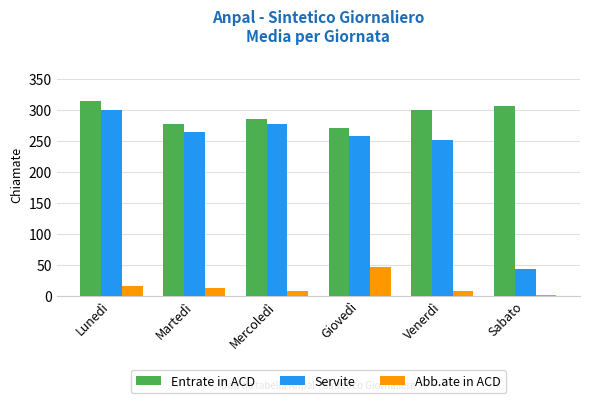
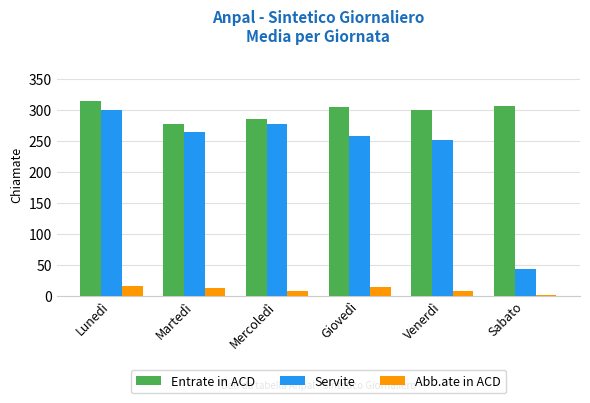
  {
    "Entrate in ACD": {
      "Lunedì": 320,
      "Martedì": 280,
      "Mercoledì": 290,
-     "Giovedì": 270,
+     "Giovedì": 310,
      "Venerdì": 300,
      "Sabato": 310
    },
    "Servite": {
      "Lunedì": 300,
      "Martedì": 260,
      "Mercoledì": 280,
      "Giovedì": 260,
      "Venerdì": 250,
      "Sabato": 40
    },
    "Abb.ate in ACD": {
      "Lunedì": 20,
      "Martedì": 10,
      "Mercoledì": 10,
-     "Giovedì": 50,
+     "Giovedì": 10,
      "Venerdì": 10
    }
  }
